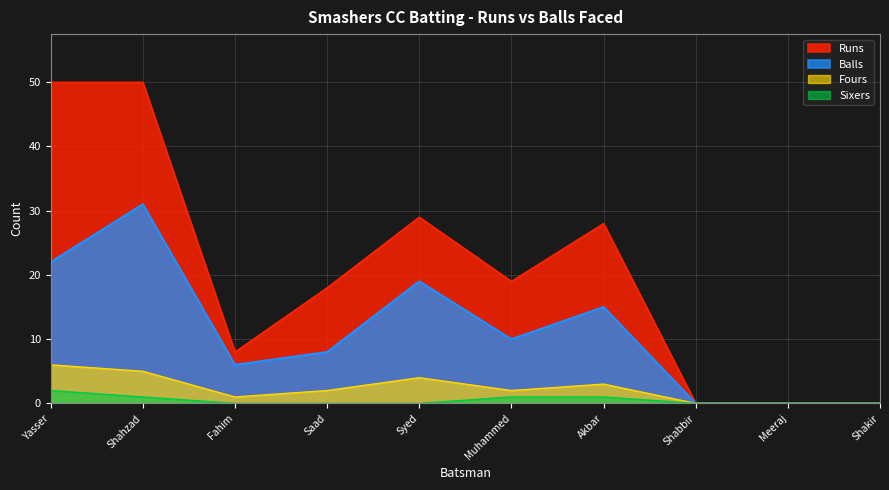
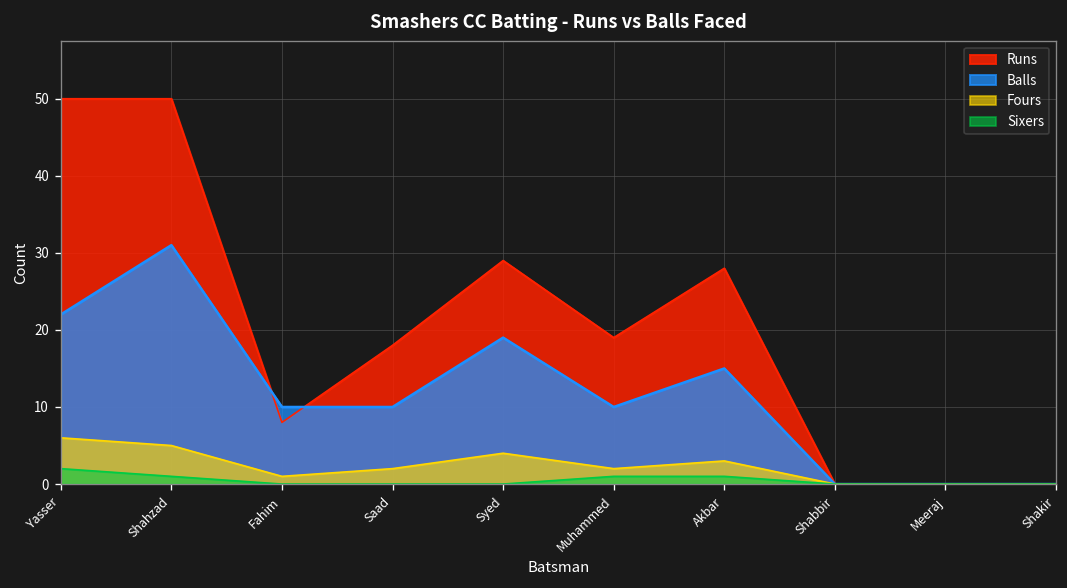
  {
    "Runs": {
      "Yasser": 50,
      "Shahzad": 50,
      "Fahim": 8,
      "Saad": 18,
      "Syed": 29,
      "Muhammed": 19,
      "Akbar": 28
    },
    "Balls": {
      "Yasser": 22,
      "Shahzad": 31,
-     "Fahim": 6,
-     "Saad": 8,
+     "Fahim": 10,
+     "Saad": 10,
      "Syed": 19,
      "Muhammed": 10,
      "Akbar": 15
    },
    "Fours": {
      "Yasser": 6,
      "Shahzad": 5,
      "Fahim": 1,
      "Saad": 2,
      "Syed": 4,
      "Muhammed": 2,
      "Akbar": 3
    },
    "Sixers": {
      "Yasser": 2,
      "Shahzad": 1,
      "Fahim": 0,
      "Saad": 0,
      "Syed": 0,
      "Muhammed": 1,
      "Akbar": 1
    }
  }
